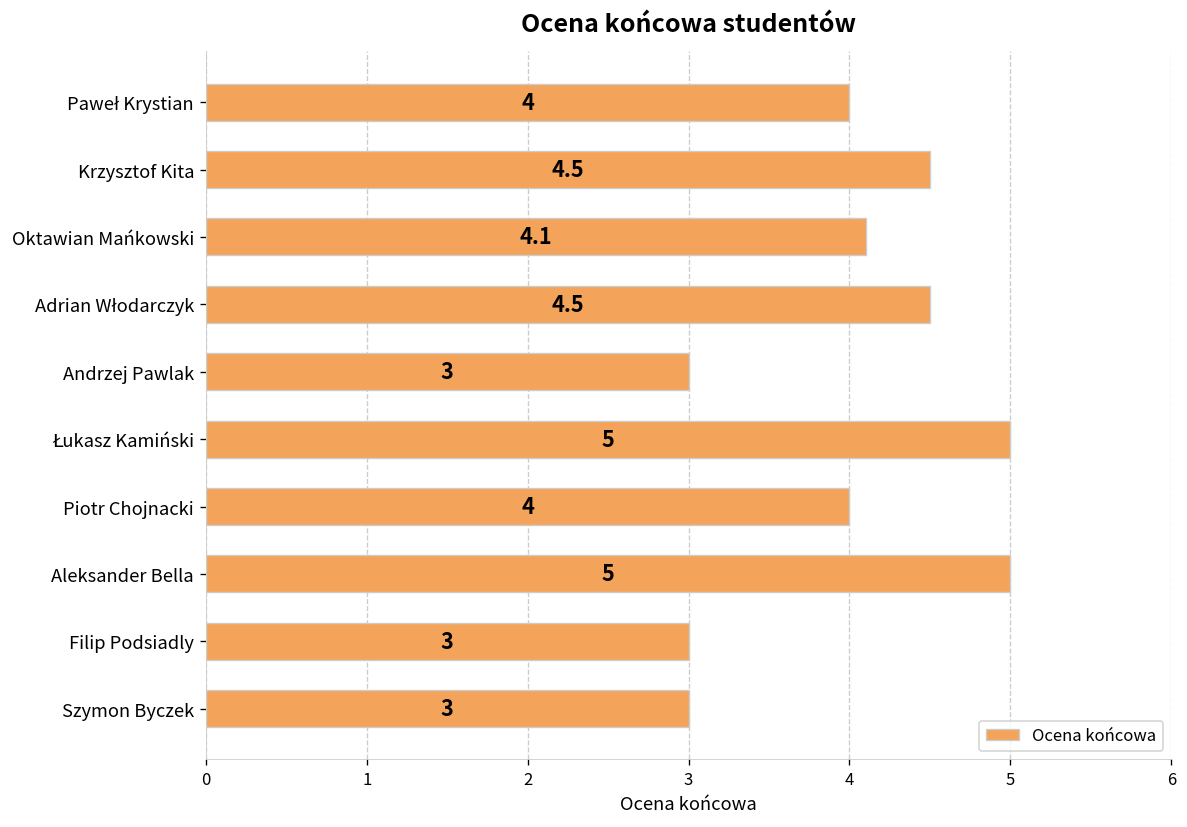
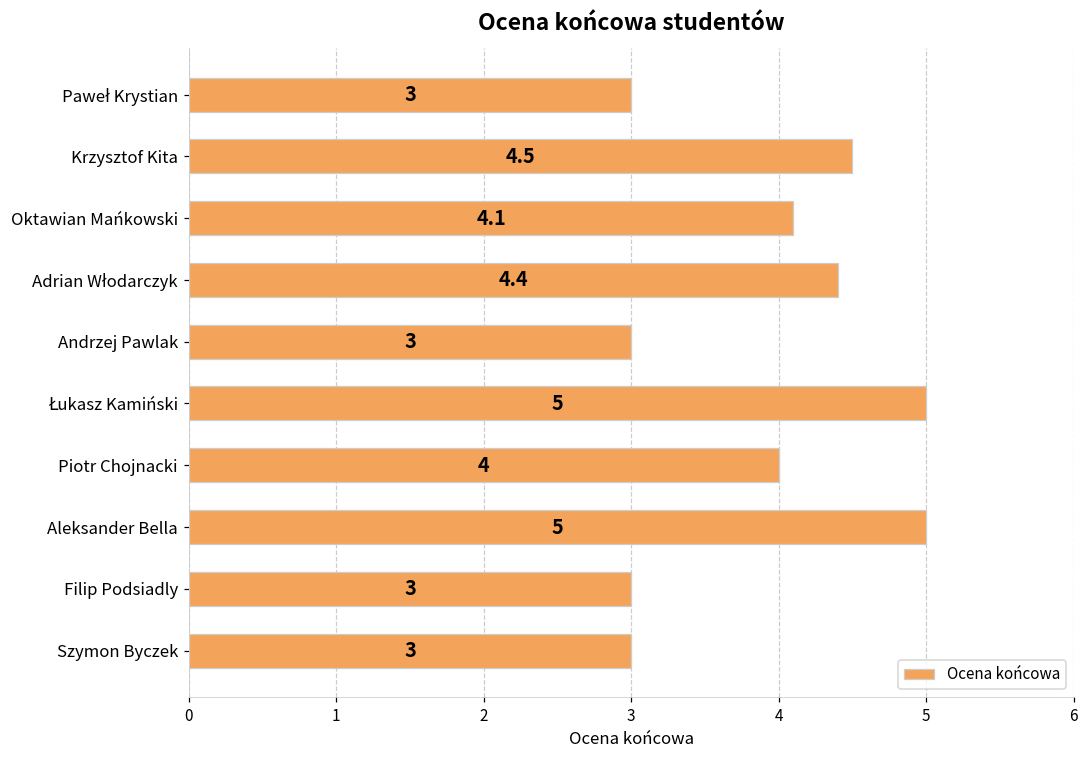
  {
-   "Paweł Krystian": 4,
+   "Paweł Krystian": 3,
    "Krzysztof Kita": 4.5,
    "Oktawian Mańkowski": 4.1,
-   "Adrian Włodarczyk": 4.5,
+   "Adrian Włodarczyk": 4.4,
    "Andrzej Pawlak": 3,
    "Łukasz Kamiński": 5,
    "Piotr Chojnacki": 4,
    "Aleksander Bella": 5,
    "Filip Podsiadly": 3,
    "Szymon Byczek": 3
  }
